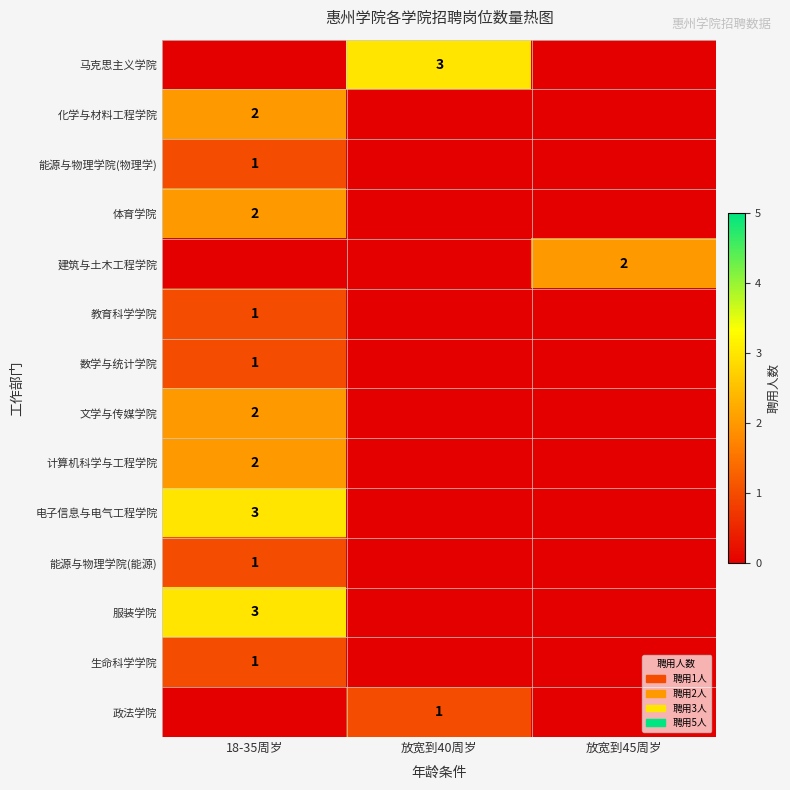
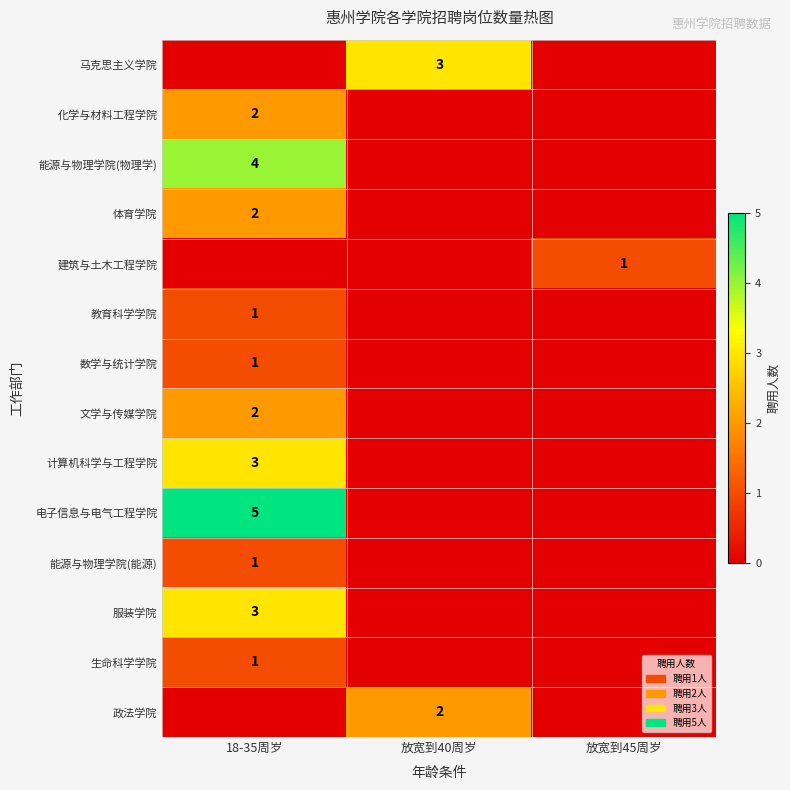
  {
    "马克思主义学院": {
      "放宽到40周岁": 3
    },
    "化学与材料工程学院": {
      "18-35周岁": 2
    },
    "能源与物理学院(物理学)": {
-     "18-35周岁": 1
+     "18-35周岁": 4
    },
    "体育学院": {
      "18-35周岁": 2
    },
    "建筑与土木工程学院": {
-     "放宽到45周岁": 2
+     "放宽到45周岁": 1
    },
    "教育科学学院": {
      "18-35周岁": 1
    },
    "数学与统计学院": {
      "18-35周岁": 1
    },
    "文学与传媒学院": {
      "18-35周岁": 2
    },
    "计算机科学与工程学院": {
-     "18-35周岁": 2
+     "18-35周岁": 3
    },
    "电子信息与电气工程学院": {
-     "18-35周岁": 3
+     "18-35周岁": 5
    },
    "能源与物理学院(能源)": {
      "18-35周岁": 1
    },
    "服装学院": {
      "18-35周岁": 3
    },
    "生命科学学院": {
      "18-35周岁": 1
    },
    "政法学院": {
-     "放宽到40周岁": 1
+     "放宽到40周岁": 2
    }
  }
